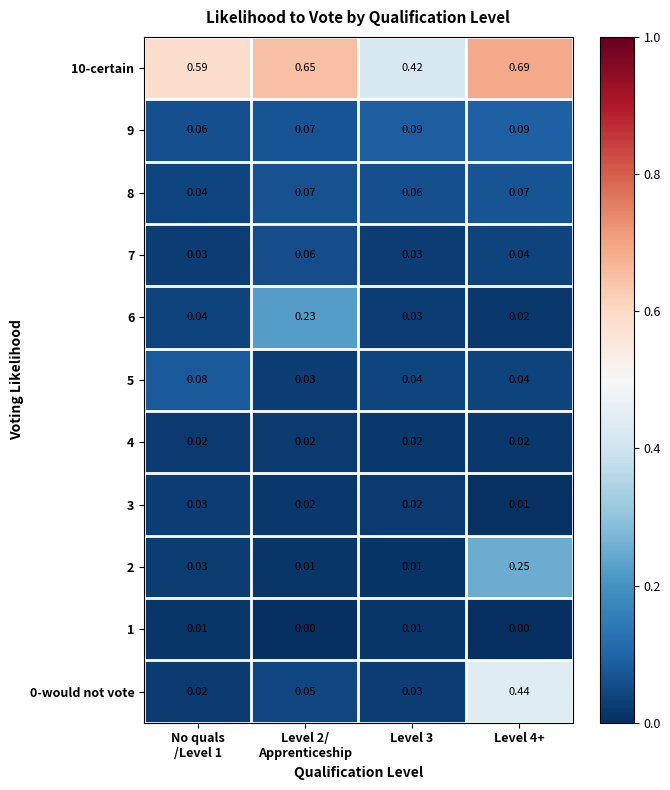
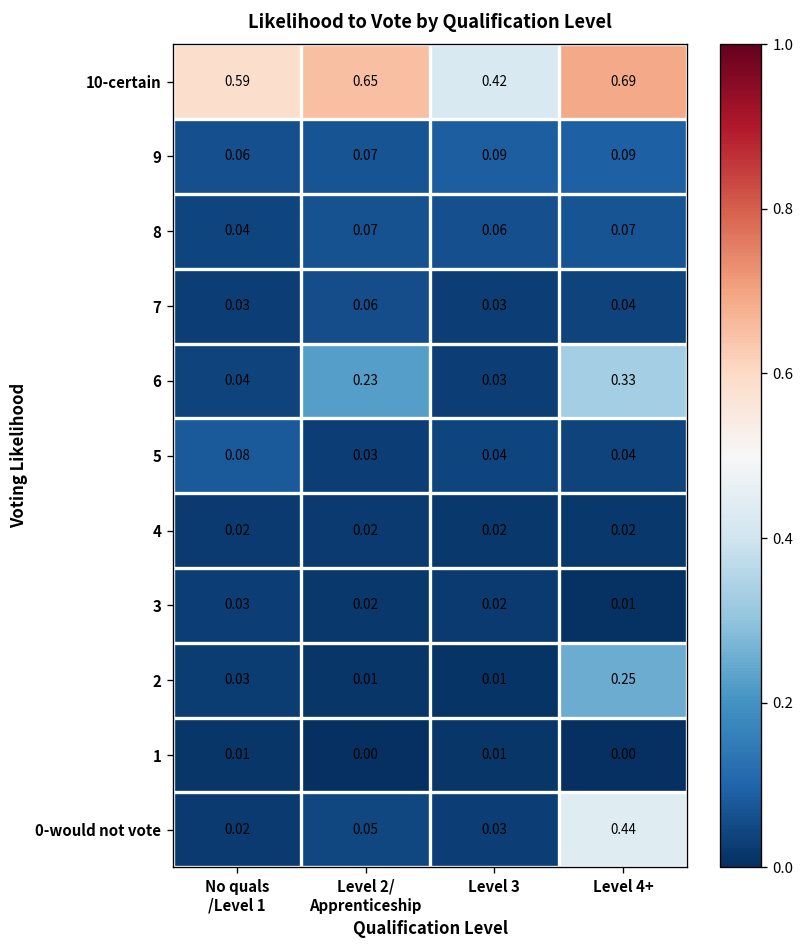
  {
    "10-certain": {
      "No quals /Level 1": 0.59,
      "Level 2/ Apprenticeship": 0.65,
      "Level 3": 0.42,
      "Level 4+": 0.69
    },
    "9": {
      "No quals /Level 1": 0.06,
      "Level 2/ Apprenticeship": 0.07,
      "Level 3": 0.09,
      "Level 4+": 0.09
    },
    "8": {
      "No quals /Level 1": 0.04,
      "Level 2/ Apprenticeship": 0.07,
      "Level 3": 0.06,
      "Level 4+": 0.07
    },
    "7": {
      "No quals /Level 1": 0.03,
      "Level 2/ Apprenticeship": 0.06,
      "Level 3": 0.03,
      "Level 4+": 0.04
    },
    "6": {
      "No quals /Level 1": 0.04,
      "Level 2/ Apprenticeship": 0.23,
      "Level 3": 0.03,
-     "Level 4+": 0.02
+     "Level 4+": 0.33
    },
    "5": {
      "No quals /Level 1": 0.08,
      "Level 2/ Apprenticeship": 0.03,
      "Level 3": 0.04,
      "Level 4+": 0.04
    },
    "4": {
      "No quals /Level 1": 0.02,
      "Level 2/ Apprenticeship": 0.02,
      "Level 3": 0.02,
      "Level 4+": 0.02
    },
    "3": {
      "No quals /Level 1": 0.03,
      "Level 2/ Apprenticeship": 0.02,
      "Level 3": 0.02,
      "Level 4+": 0.01
    },
    "2": {
      "No quals /Level 1": 0.03,
      "Level 2/ Apprenticeship": 0.01,
      "Level 3": 0.01,
      "Level 4+": 0.25
    },
    "1": {
      "No quals /Level 1": 0.01,
      "Level 2/ Apprenticeship": 0.00,
      "Level 3": 0.01,
      "Level 4+": 0.00
    },
    "0-would not vote": {
      "No quals /Level 1": 0.02,
      "Level 2/ Apprenticeship": 0.05,
      "Level 3": 0.03,
      "Level 4+": 0.44
    }
  }
